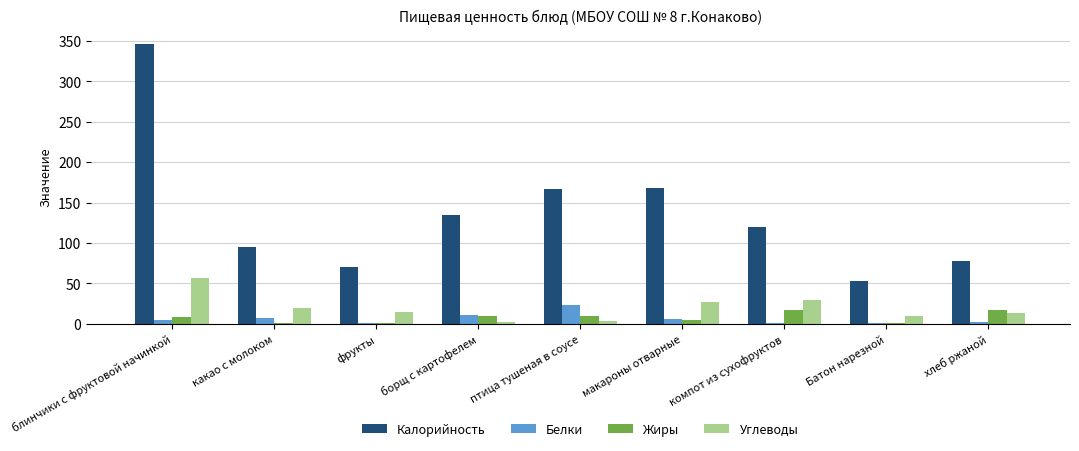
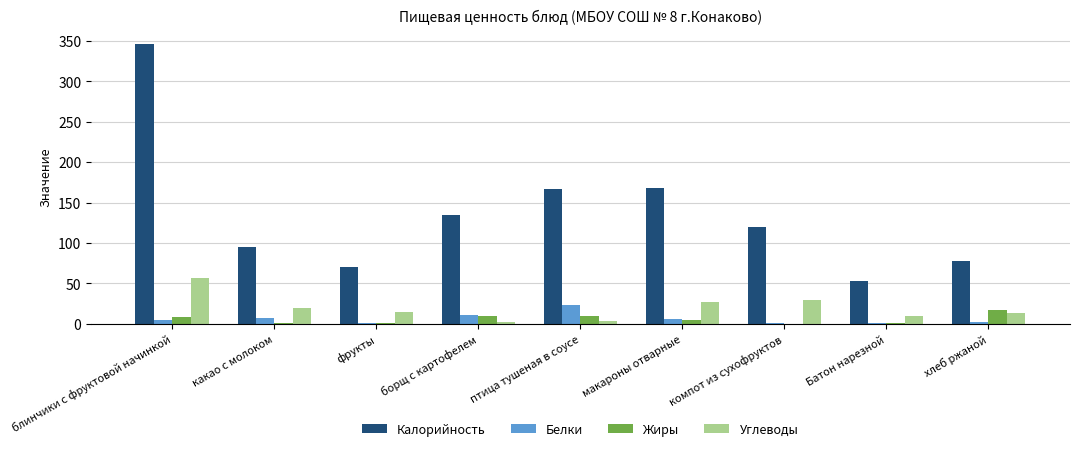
  {
    "Калорийность": {
      "блинчики с фруктовой начинкой": 350,
      "какао с молоком": 90,
      "фрукты": 70,
      "борщ с картофелем": 140,
      "птица тушеная в соусе": 170,
      "макароны отварные": 170,
      "компот из сухофруктов": 120,
      "Батон нарезной": 50,
      "хлеб ржаной": 80
    },
    "Белки": {
      "блинчики с фруктовой начинкой": 0,
      "какао с молоком": 10,
      "борщ с картофелем": 10,
      "птица тушеная в соусе": 20,
      "макароны отварные": 10
    },
    "Жиры": {
      "блинчики с фруктовой начинкой": 10,
      "борщ с картофелем": 10,
      "птица тушеная в соусе": 10,
      "макароны отварные": 0,
-     "компот из сухофруктов": 20,
+     "компот из сухофруктов": 0,
      "хлеб ржаной": 20
    },
    "Углеводы": {
      "блинчики с фруктовой начинкой": 60,
      "какао с молоком": 20,
      "фрукты": 10,
      "макароны отварные": 30,
      "компот из сухофруктов": 30,
      "Батон нарезной": 10,
      "хлеб ржаной": 10
    }
  }
